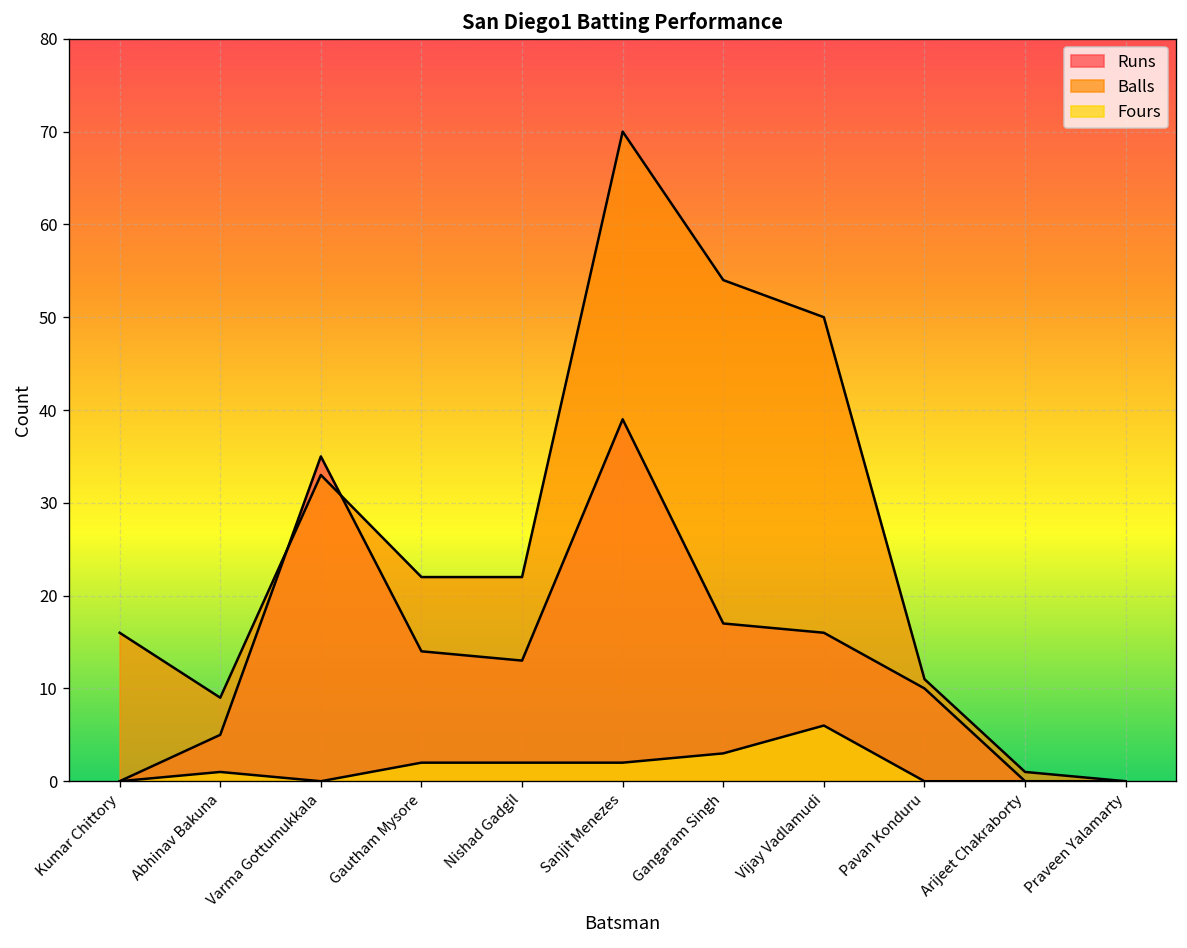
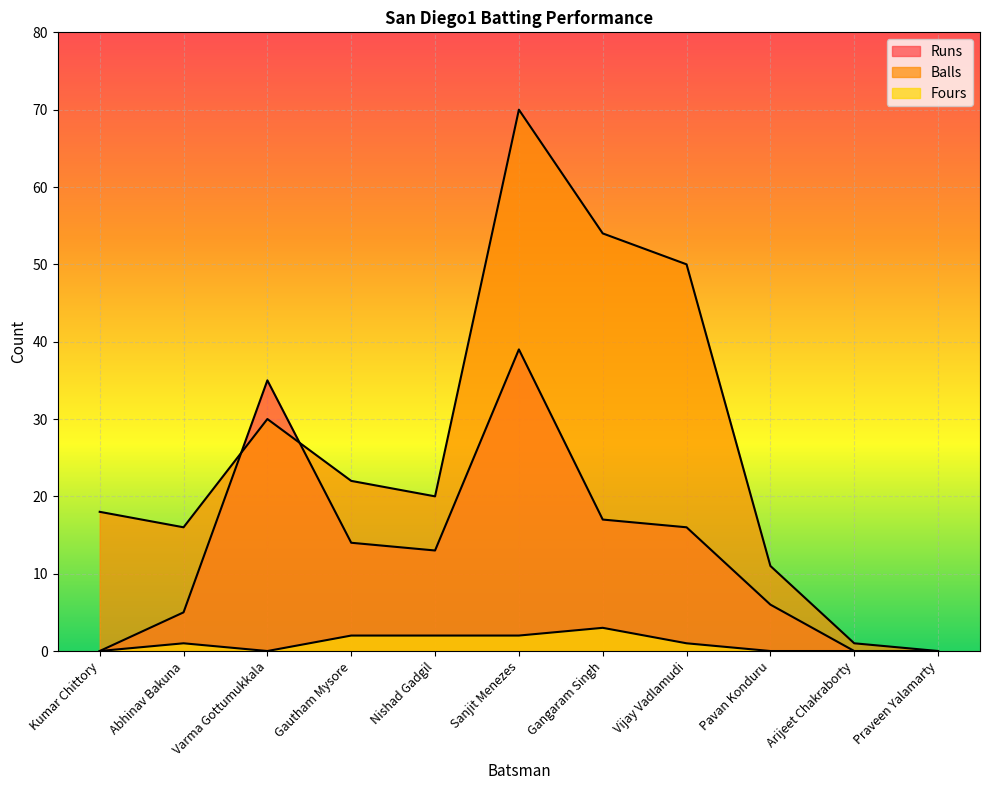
  {
    "Runs": {
      "Abhinav Bakuna": 5,
      "Varma Gottumukkala": 35,
      "Gautham Mysore": 14,
      "Nishad Gadgil": 13,
      "Sanjit Menezes": 39,
      "Gangaram Singh": 17,
      "Vijay Vadlamudi": 16,
-     "Pavan Konduru": 10
+     "Pavan Konduru": 6
    },
    "Balls": {
-     "Kumar Chittory": 16,
-     "Abhinav Bakuna": 9,
-     "Varma Gottumukkala": 33,
+     "Kumar Chittory": 18,
+     "Abhinav Bakuna": 16,
+     "Varma Gottumukkala": 30,
      "Gautham Mysore": 22,
-     "Nishad Gadgil": 22,
+     "Nishad Gadgil": 20,
      "Sanjit Menezes": 70,
      "Gangaram Singh": 54,
      "Vijay Vadlamudi": 50,
      "Pavan Konduru": 11,
      "Arijeet Chakraborty": 1
    },
    "Fours": {
      "Abhinav Bakuna": 1,
      "Varma Gottumukkala": 0,
      "Gautham Mysore": 2,
      "Nishad Gadgil": 2,
      "Sanjit Menezes": 2,
      "Gangaram Singh": 3,
-     "Vijay Vadlamudi": 6,
+     "Vijay Vadlamudi": 1,
      "Pavan Konduru": 0
    }
  }
